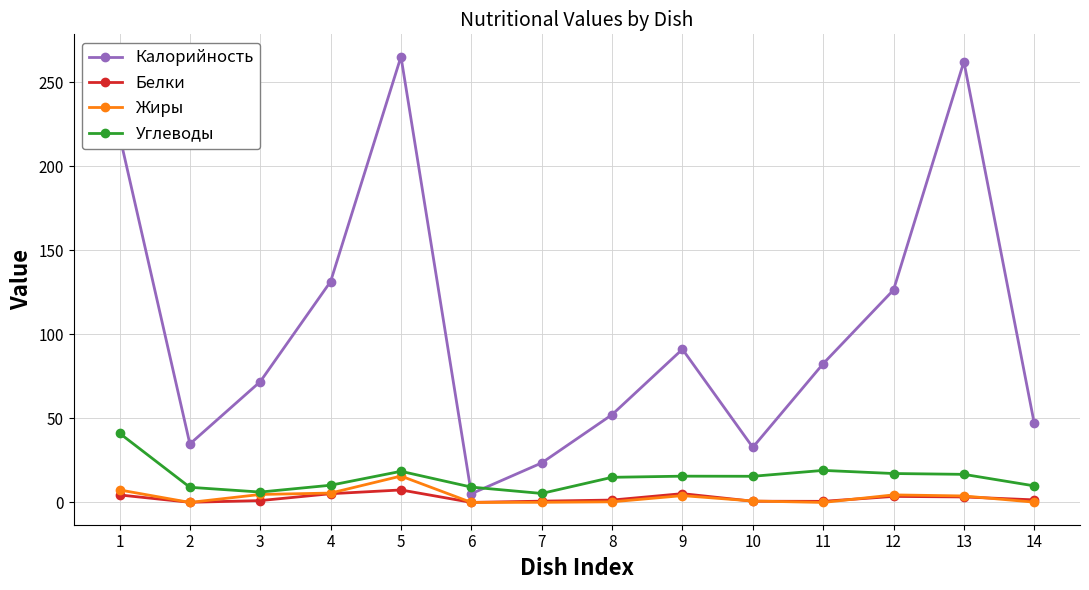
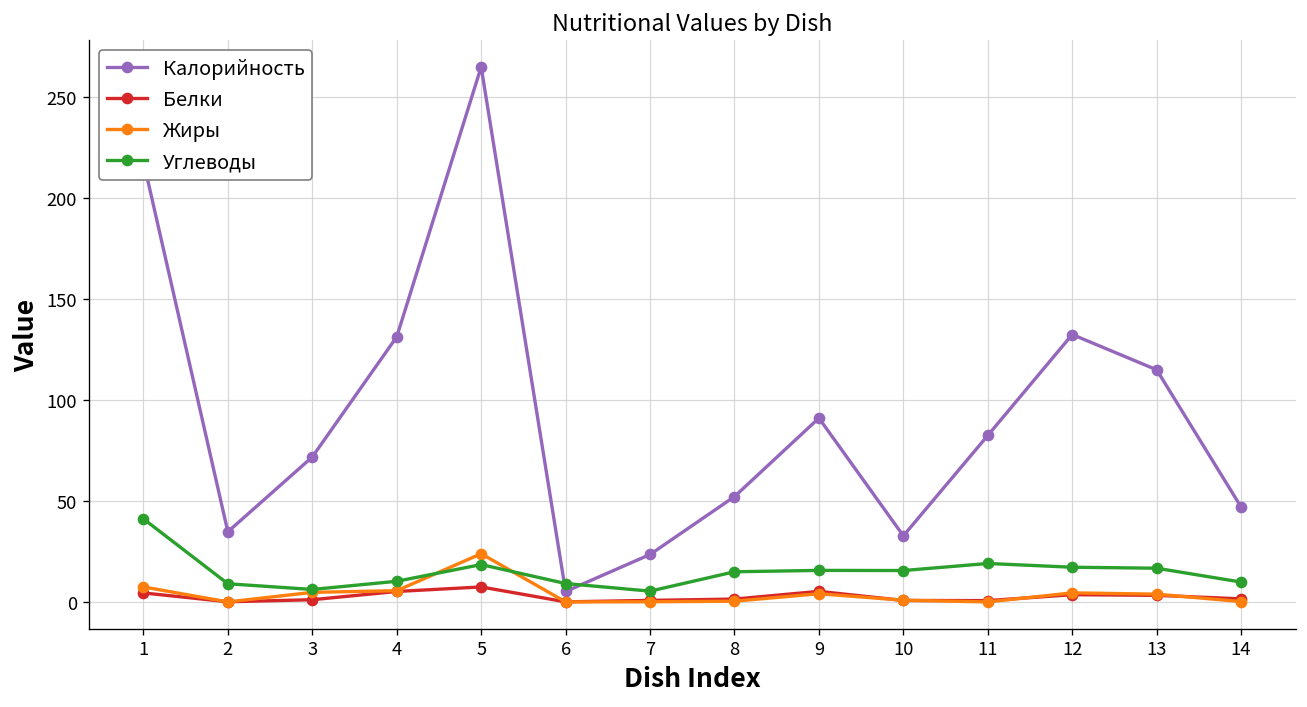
  {
    "Калорийность": {
      "2": 35,
      "3": 72,
      "4": 131,
      "5": 265,
      "6": 5,
      "7": 24,
      "8": 52,
      "9": 91,
      "10": 33,
      "11": 83,
-     "12": 126,
-     "13": 262,
+     "12": 133,
+     "13": 115,
      "14": 47
    },
    "Белки": {
      "1": 4,
      "3": 1,
      "5": 7
    },
    "Жиры": {
      "1": 7,
-     "5": 16
+     "5": 24
    },
    "Углеводы": {
      "1": 41,
      "2": 9,
      "4": 10,
      "5": 19,
      "6": 9,
      "7": 5,
      "8": 15,
      "9": 16,
      "10": 16,
      "11": 19,
      "12": 17,
      "13": 17,
      "14": 10
    }
  }
